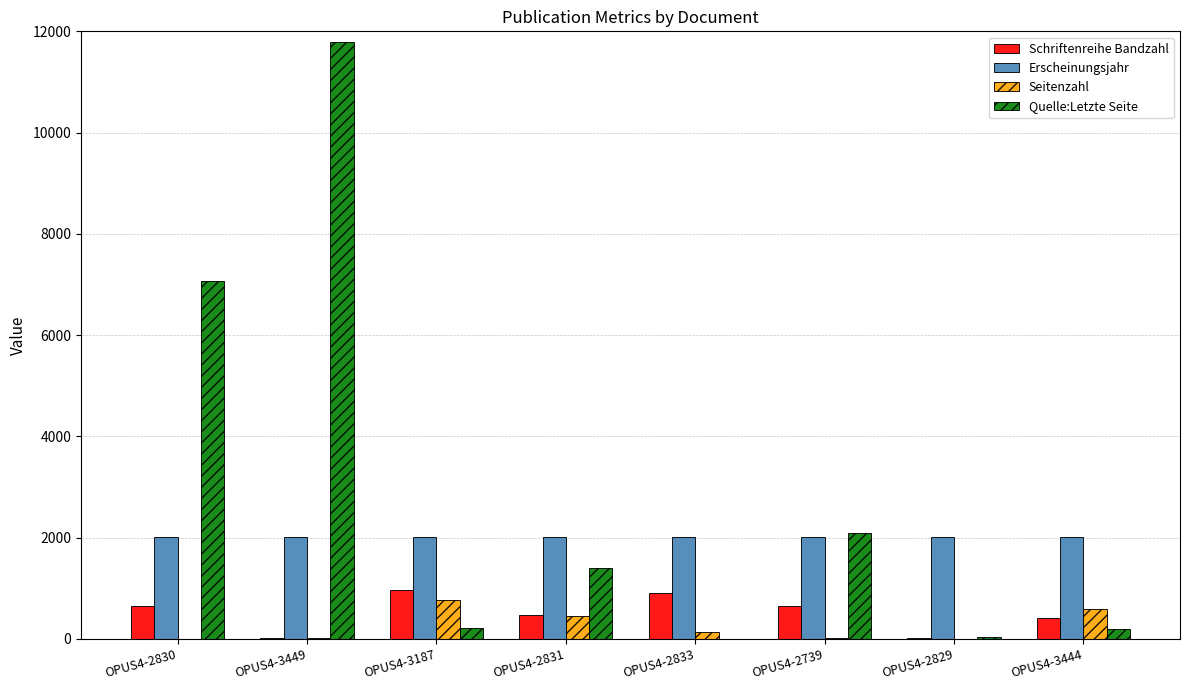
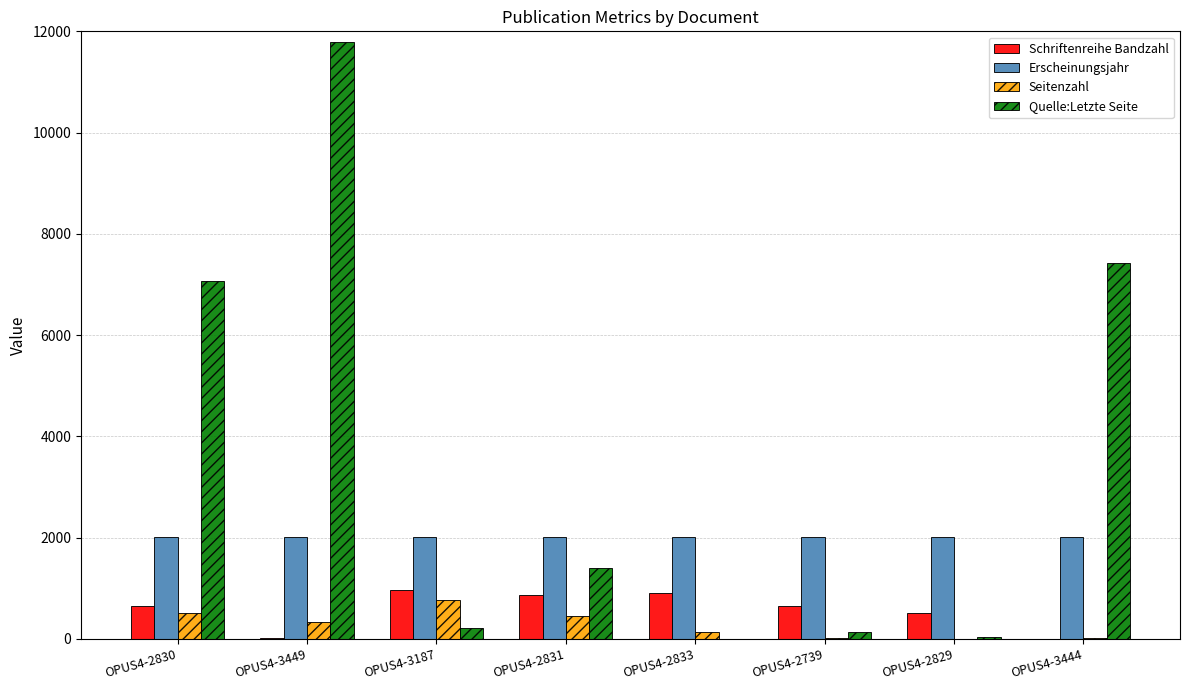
  {
    "Schriftenreihe Bandzahl": {
      "OPUS4-2830": 600,
      "OPUS4-3187": 1000,
-     "OPUS4-2831": 500,
+     "OPUS4-2831": 900,
      "OPUS4-2833": 900,
      "OPUS4-2739": 600,
-     "OPUS4-2829": 0,
-     "OPUS4-3444": 400
+     "OPUS4-2829": 500,
+     "OPUS4-3444": 0
    },
    "Erscheinungsjahr": {
      "OPUS4-2830": 2000,
      "OPUS4-3449": 2000,
      "OPUS4-3187": 2000,
      "OPUS4-2831": 2000,
      "OPUS4-2833": 2000,
      "OPUS4-2739": 2000,
      "OPUS4-2829": 2000,
      "OPUS4-3444": 2000
    },
    "Seitenzahl": {
-     "OPUS4-2830": 0,
-     "OPUS4-3449": 0,
+     "OPUS4-2830": 500,
+     "OPUS4-3449": 300,
      "OPUS4-3187": 800,
      "OPUS4-2831": 500,
      "OPUS4-2833": 100,
-     "OPUS4-3444": 600
+     "OPUS4-3444": 0
    },
    "Quelle:Letzte Seite": {
      "OPUS4-2830": 7100,
      "OPUS4-3449": 11800,
      "OPUS4-3187": 200,
      "OPUS4-2831": 1400,
      "OPUS4-2833": 0,
-     "OPUS4-2739": 2100,
-     "OPUS4-3444": 200
+     "OPUS4-2739": 100,
+     "OPUS4-3444": 7400
    }
  }
